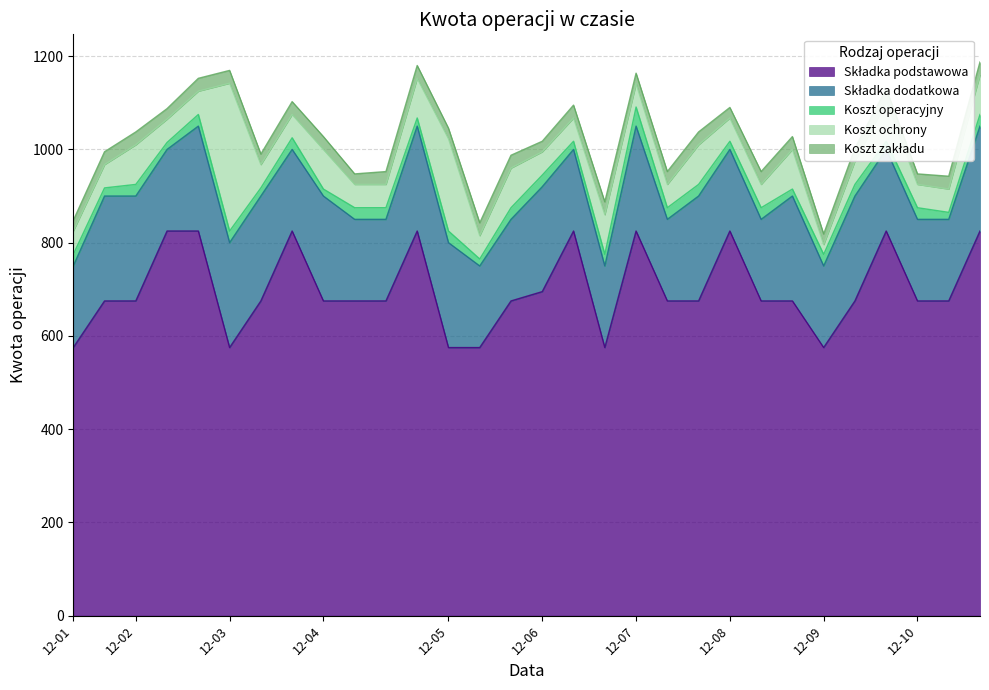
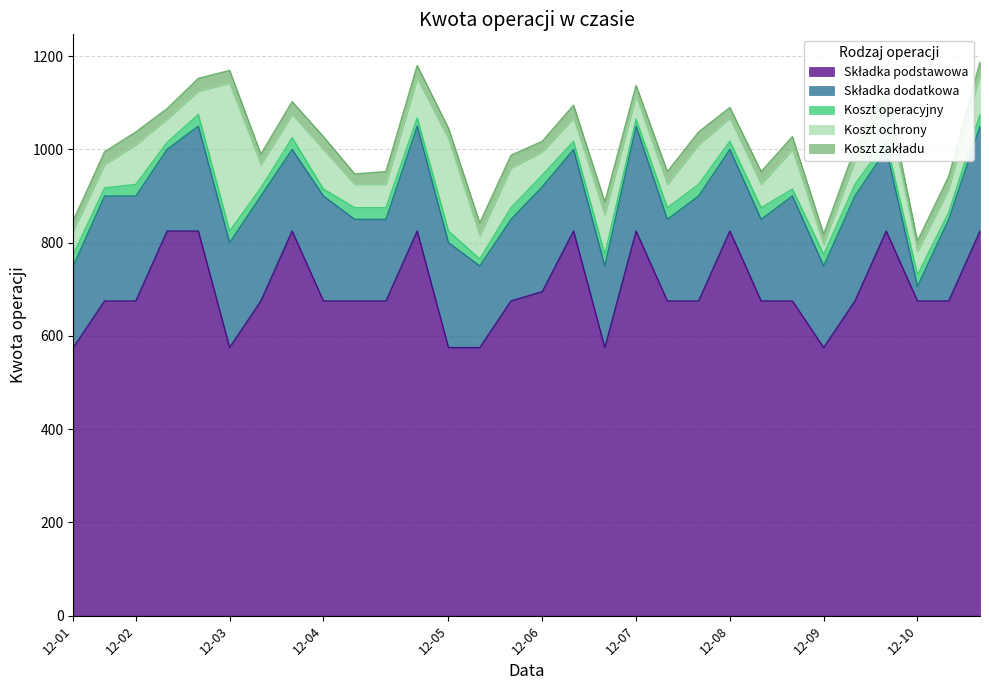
  {
    "Składka podstawowa": {
      "12-01": 580,
      "12-02": 680,
      "12-03": 580,
      "12-04": 680,
      "12-05": 580,
      "12-06": 700,
      "12-07": 830,
      "12-08": 830,
      "12-09": 580,
      "12-10": 680
    },
    "Składka dodatkowa": {
      "12-01": 180,
      "12-02": 230,
      "12-03": 230,
      "12-04": 230,
      "12-05": 230,
      "12-06": 230,
      "12-07": 230,
      "12-08": 180,
      "12-09": 180,
-     "12-10": 180
+     "12-10": 30
    },
    "Koszt operacyjny": {
      "12-01": 30,
      "12-02": 30,
      "12-03": 30,
      "12-04": 20,
      "12-05": 30,
      "12-06": 30,
-     "12-07": 40,
+     "12-07": 20,
      "12-08": 20,
      "12-09": 30,
      "12-10": 30
    },
    "Koszt ochrony": {
      "12-01": 50,
      "12-02": 90,
      "12-03": 320,
      "12-04": 90,
      "12-05": 200,
      "12-06": 50,
      "12-07": 50,
      "12-08": 50,
      "12-09": 20,
      "12-10": 50
    },
    "Koszt zakładu": {
      "12-01": 20,
      "12-02": 30,
      "12-03": 30,
      "12-04": 30,
      "12-05": 20,
      "12-06": 20,
      "12-07": 20,
      "12-08": 20,
      "12-09": 20,
      "12-10": 20
    }
  }
